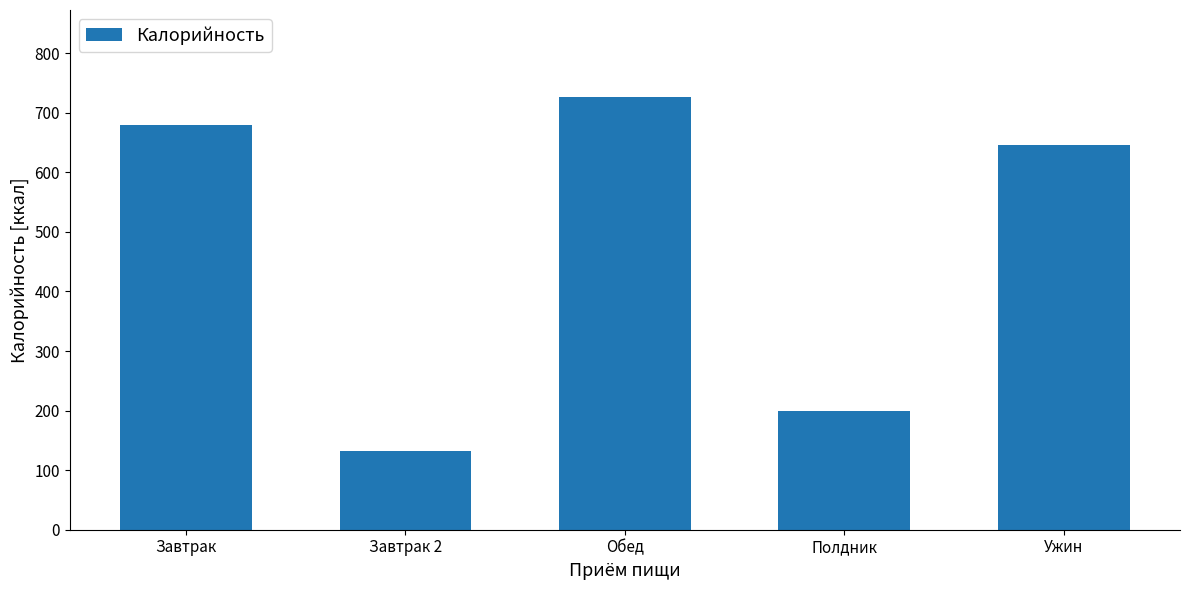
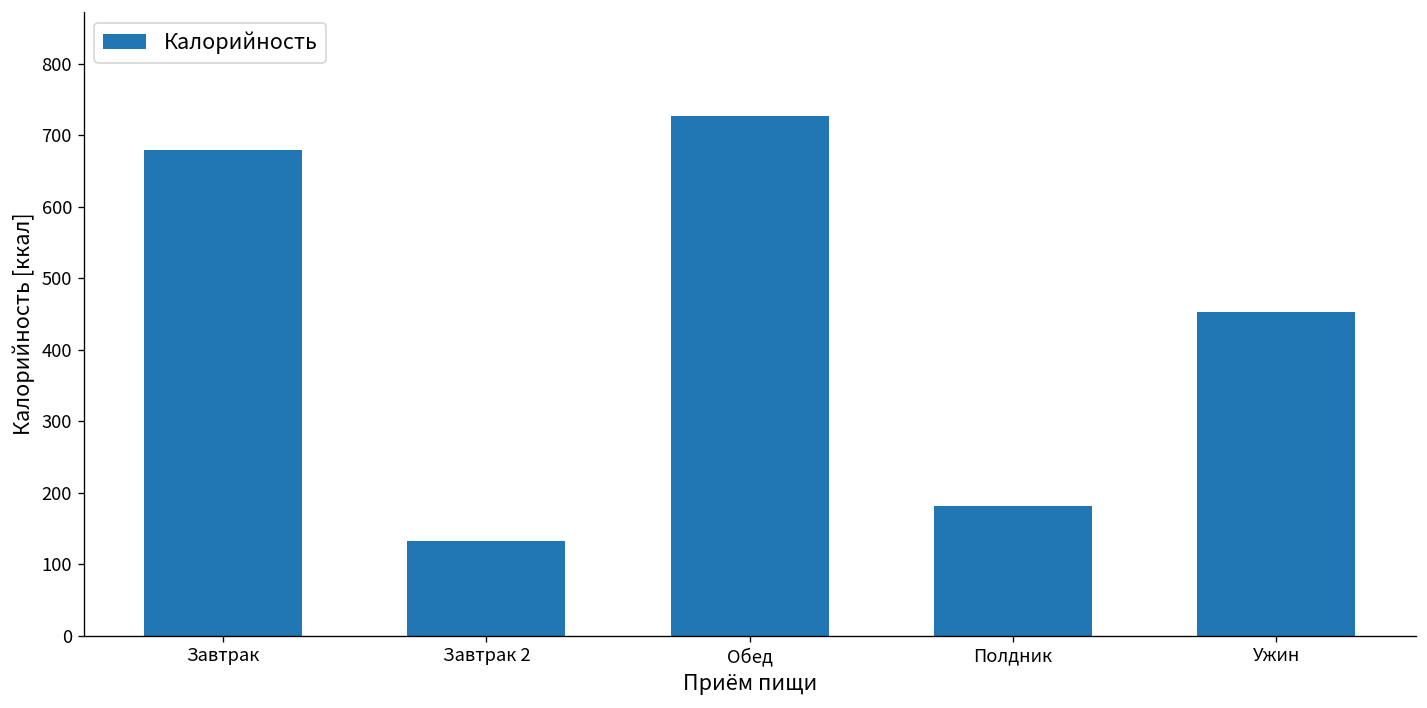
  {
    "Завтрак": 680,
    "Завтрак 2": 130,
    "Обед": 730,
-   "Полдник": 200,
-   "Ужин": 650
+   "Полдник": 180,
+   "Ужин": 450
  }
